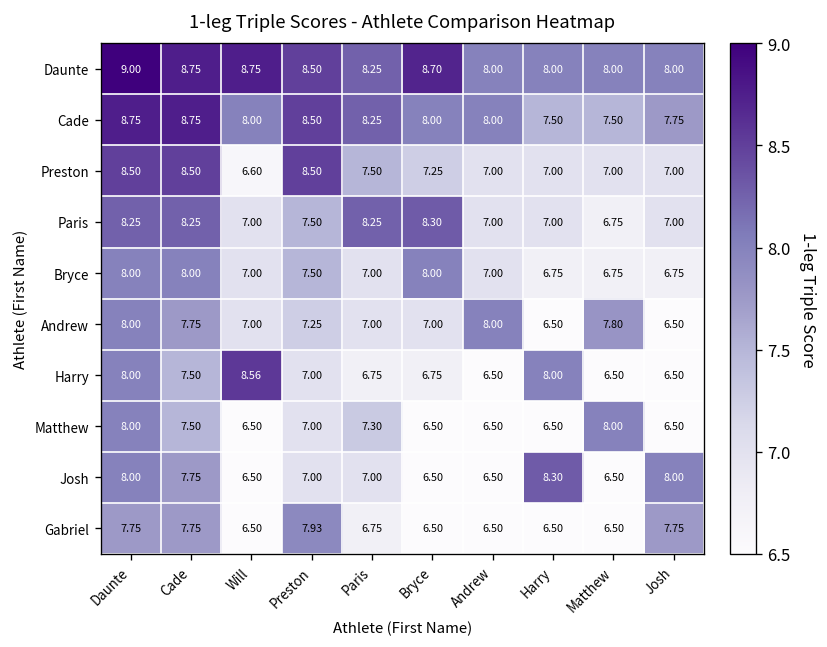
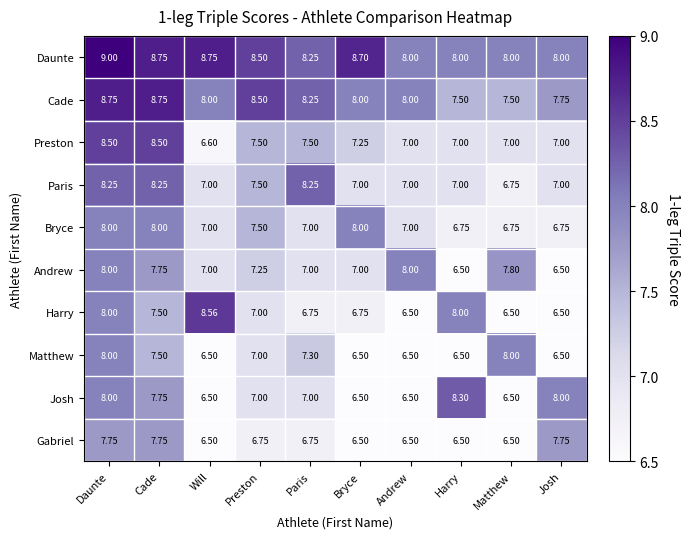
  {
    "Daunte": {
      "Daunte": 9.00,
      "Cade": 8.75,
      "Will": 8.75,
      "Preston": 8.50,
      "Paris": 8.25,
      "Bryce": 8.70,
      "Andrew": 8.00,
      "Harry": 8.00,
      "Matthew": 8.00,
      "Josh": 8.00
    },
    "Cade": {
      "Daunte": 8.75,
      "Cade": 8.75,
      "Will": 8.00,
      "Preston": 8.50,
      "Paris": 8.25,
      "Bryce": 8.00,
      "Andrew": 8.00,
      "Harry": 7.50,
      "Matthew": 7.50,
      "Josh": 7.75
    },
    "Preston": {
      "Daunte": 8.50,
      "Cade": 8.50,
      "Will": 6.60,
-     "Preston": 8.50,
+     "Preston": 7.50,
      "Paris": 7.50,
      "Bryce": 7.25,
      "Andrew": 7.00,
      "Harry": 7.00,
      "Matthew": 7.00,
      "Josh": 7.00
    },
    "Paris": {
      "Daunte": 8.25,
      "Cade": 8.25,
      "Will": 7.00,
      "Preston": 7.50,
      "Paris": 8.25,
-     "Bryce": 8.30,
+     "Bryce": 7.00,
      "Andrew": 7.00,
      "Harry": 7.00,
      "Matthew": 6.75,
      "Josh": 7.00
    },
    "Bryce": {
      "Daunte": 8.00,
      "Cade": 8.00,
      "Will": 7.00,
      "Preston": 7.50,
      "Paris": 7.00,
      "Bryce": 8.00,
      "Andrew": 7.00,
      "Harry": 6.75,
      "Matthew": 6.75,
      "Josh": 6.75
    },
    "Andrew": {
      "Daunte": 8.00,
      "Cade": 7.75,
      "Will": 7.00,
      "Preston": 7.25,
      "Paris": 7.00,
      "Bryce": 7.00,
      "Andrew": 8.00,
      "Harry": 6.50,
      "Matthew": 7.80,
      "Josh": 6.50
    },
    "Harry": {
      "Daunte": 8.00,
      "Cade": 7.50,
      "Will": 8.56,
      "Preston": 7.00,
      "Paris": 6.75,
      "Bryce": 6.75,
      "Andrew": 6.50,
      "Harry": 8.00,
      "Matthew": 6.50,
      "Josh": 6.50
    },
    "Matthew": {
      "Daunte": 8.00,
      "Cade": 7.50,
      "Will": 6.50,
      "Preston": 7.00,
      "Paris": 7.30,
      "Bryce": 6.50,
      "Andrew": 6.50,
      "Harry": 6.50,
      "Matthew": 8.00,
      "Josh": 6.50
    },
    "Josh": {
      "Daunte": 8.00,
      "Cade": 7.75,
      "Will": 6.50,
      "Preston": 7.00,
      "Paris": 7.00,
      "Bryce": 6.50,
      "Andrew": 6.50,
      "Harry": 8.30,
      "Matthew": 6.50,
      "Josh": 8.00
    },
    "Gabriel": {
      "Daunte": 7.75,
      "Cade": 7.75,
      "Will": 6.50,
-     "Preston": 7.93,
+     "Preston": 6.75,
      "Paris": 6.75,
      "Bryce": 6.50,
      "Andrew": 6.50,
      "Harry": 6.50,
      "Matthew": 6.50,
      "Josh": 7.75
    }
  }
